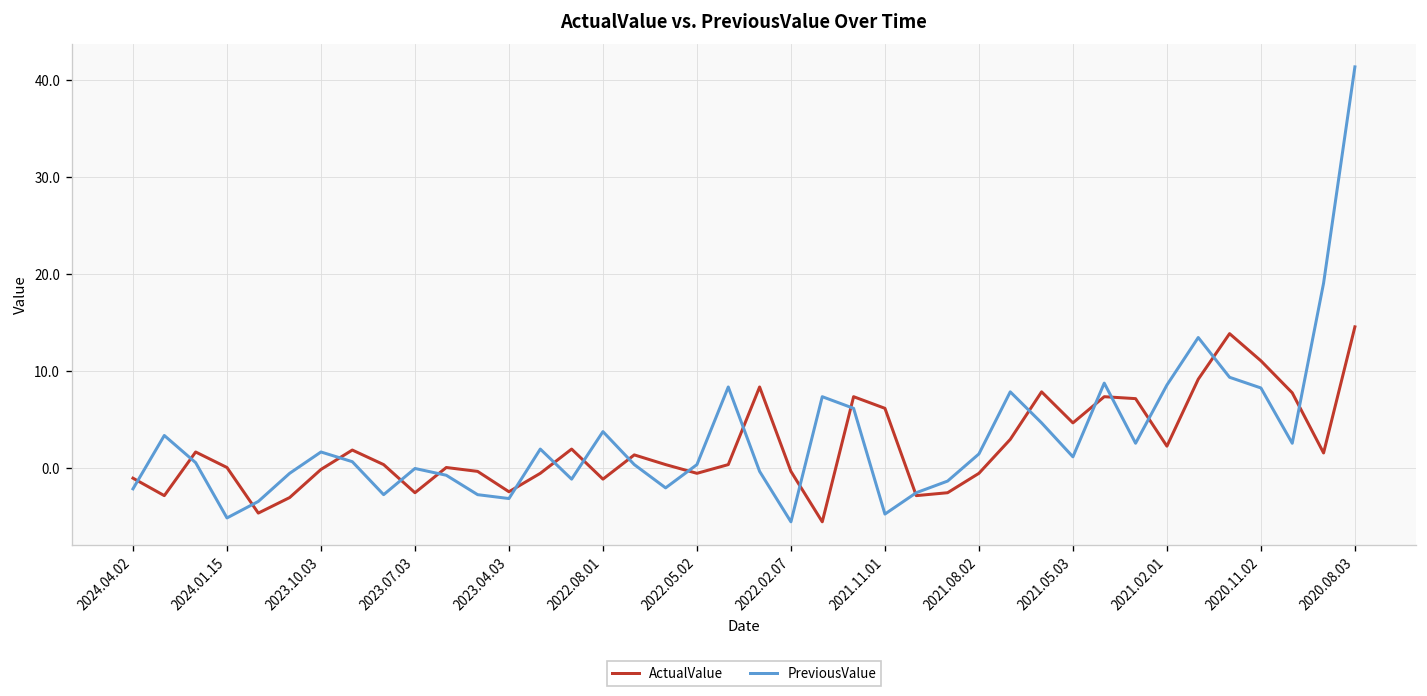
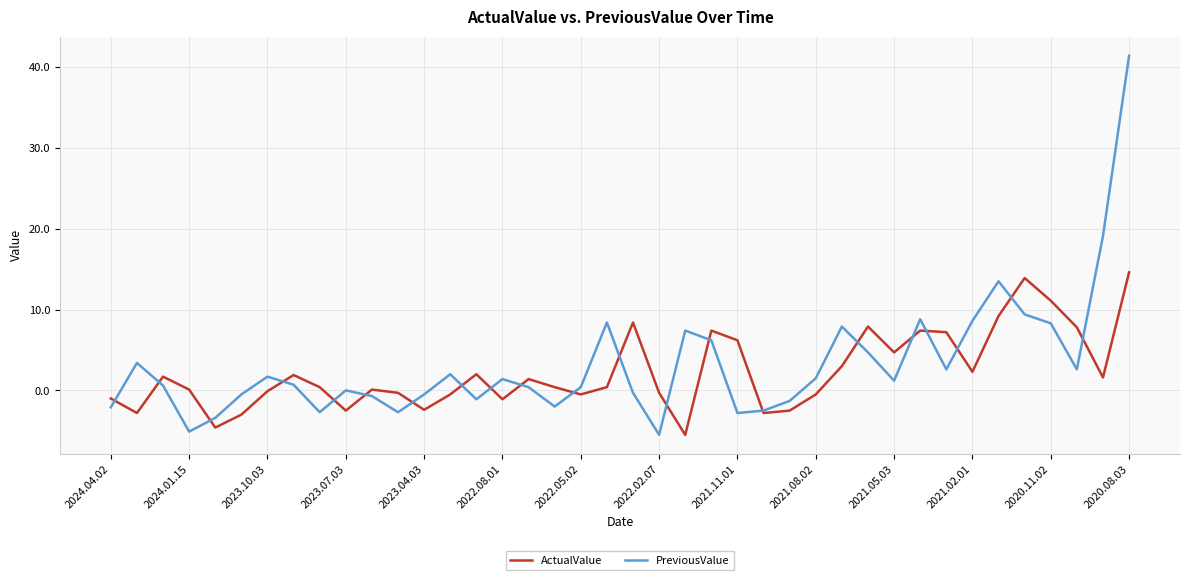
  {
    "ActualValue": {
      "2024.04.02": -1,
      "2024.01.15": 0,
      "2023.10.03": 0,
      "2023.07.03": -3,
      "2023.04.03": -2,
      "2022.08.01": -1,
      "2022.05.02": -1,
      "2022.02.07": 0,
      "2021.11.01": 6,
      "2021.08.02": -1,
      "2021.05.03": 5,
      "2021.02.01": 2,
      "2020.11.02": 11,
      "2020.08.03": 15
    },
    "PreviousValue": {
      "2024.04.02": -2,
      "2024.01.15": -5,
      "2023.10.03": 2,
      "2023.07.03": 0,
-     "2023.04.03": -3,
-     "2022.08.01": 4,
+     "2023.04.03": -1,
+     "2022.08.01": 1,
      "2022.05.02": 0,
      "2022.02.07": -6,
-     "2021.11.01": -5,
+     "2021.11.01": -3,
      "2021.08.02": 2,
      "2021.05.03": 1,
      "2021.02.01": 9,
      "2020.11.02": 8,
      "2020.08.03": 41
    }
  }
